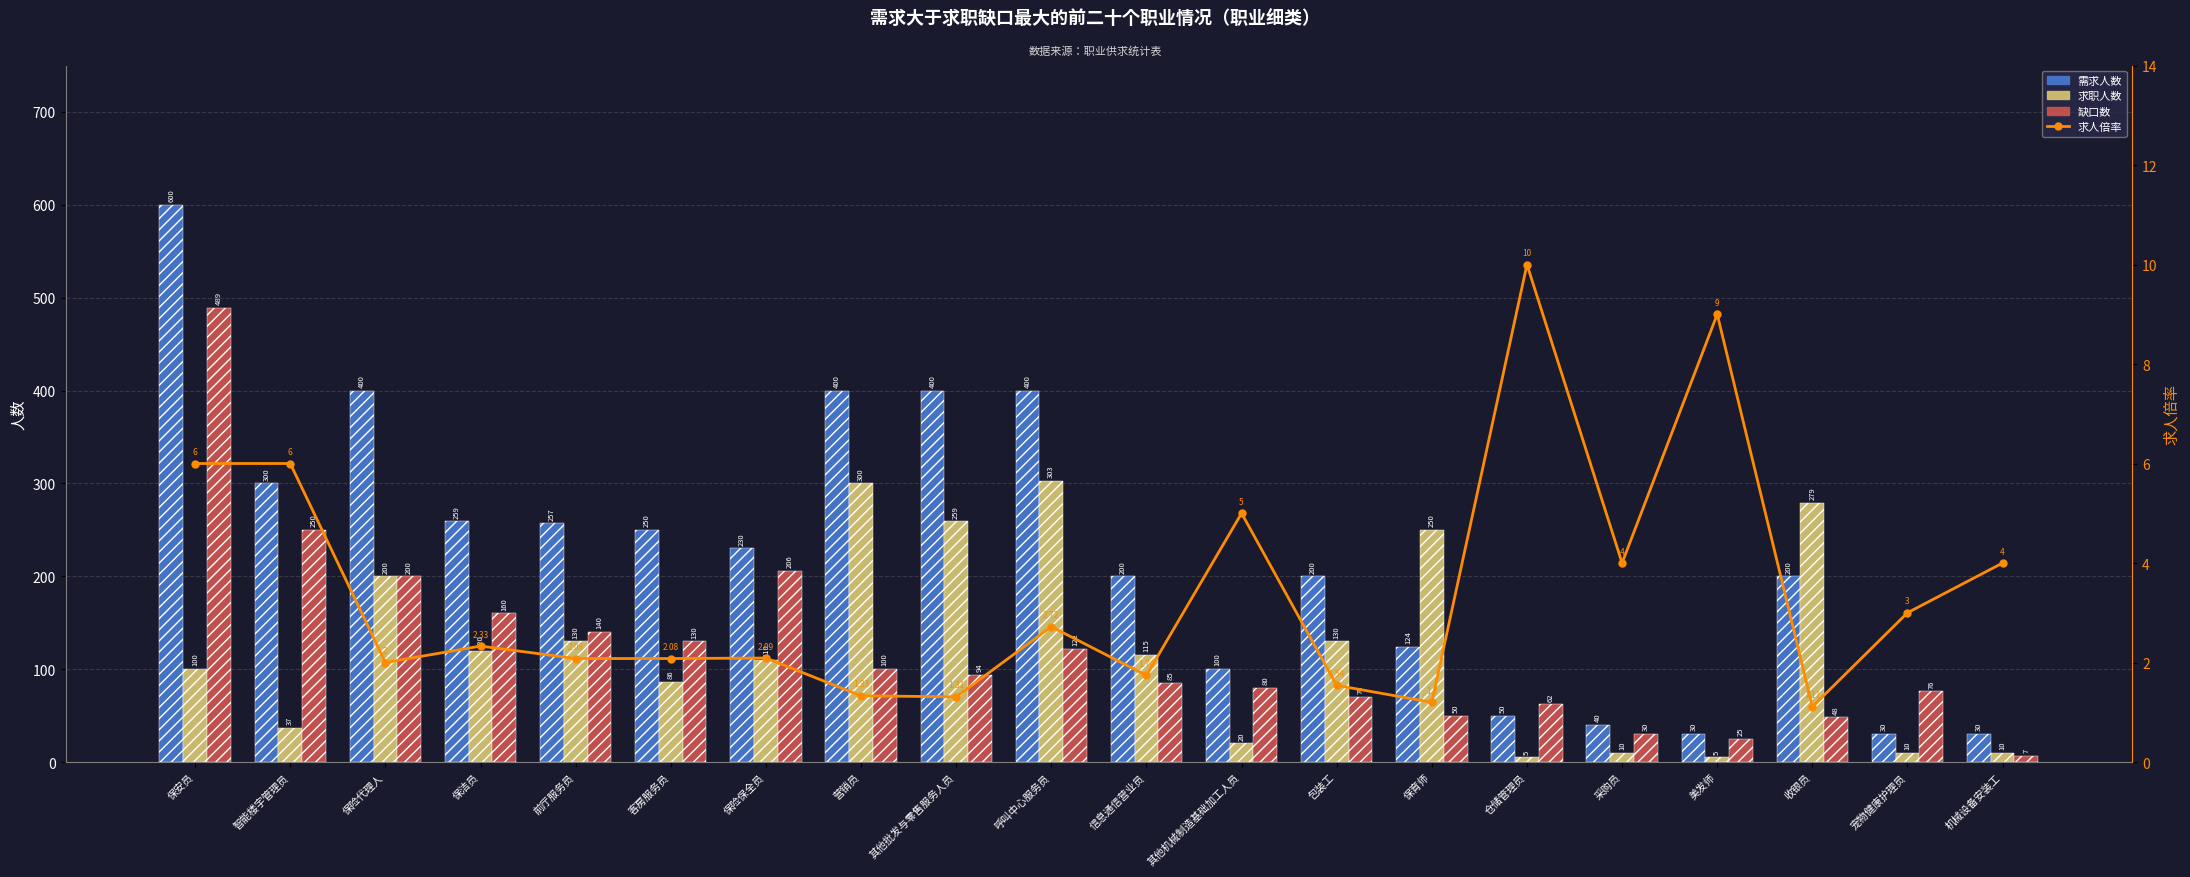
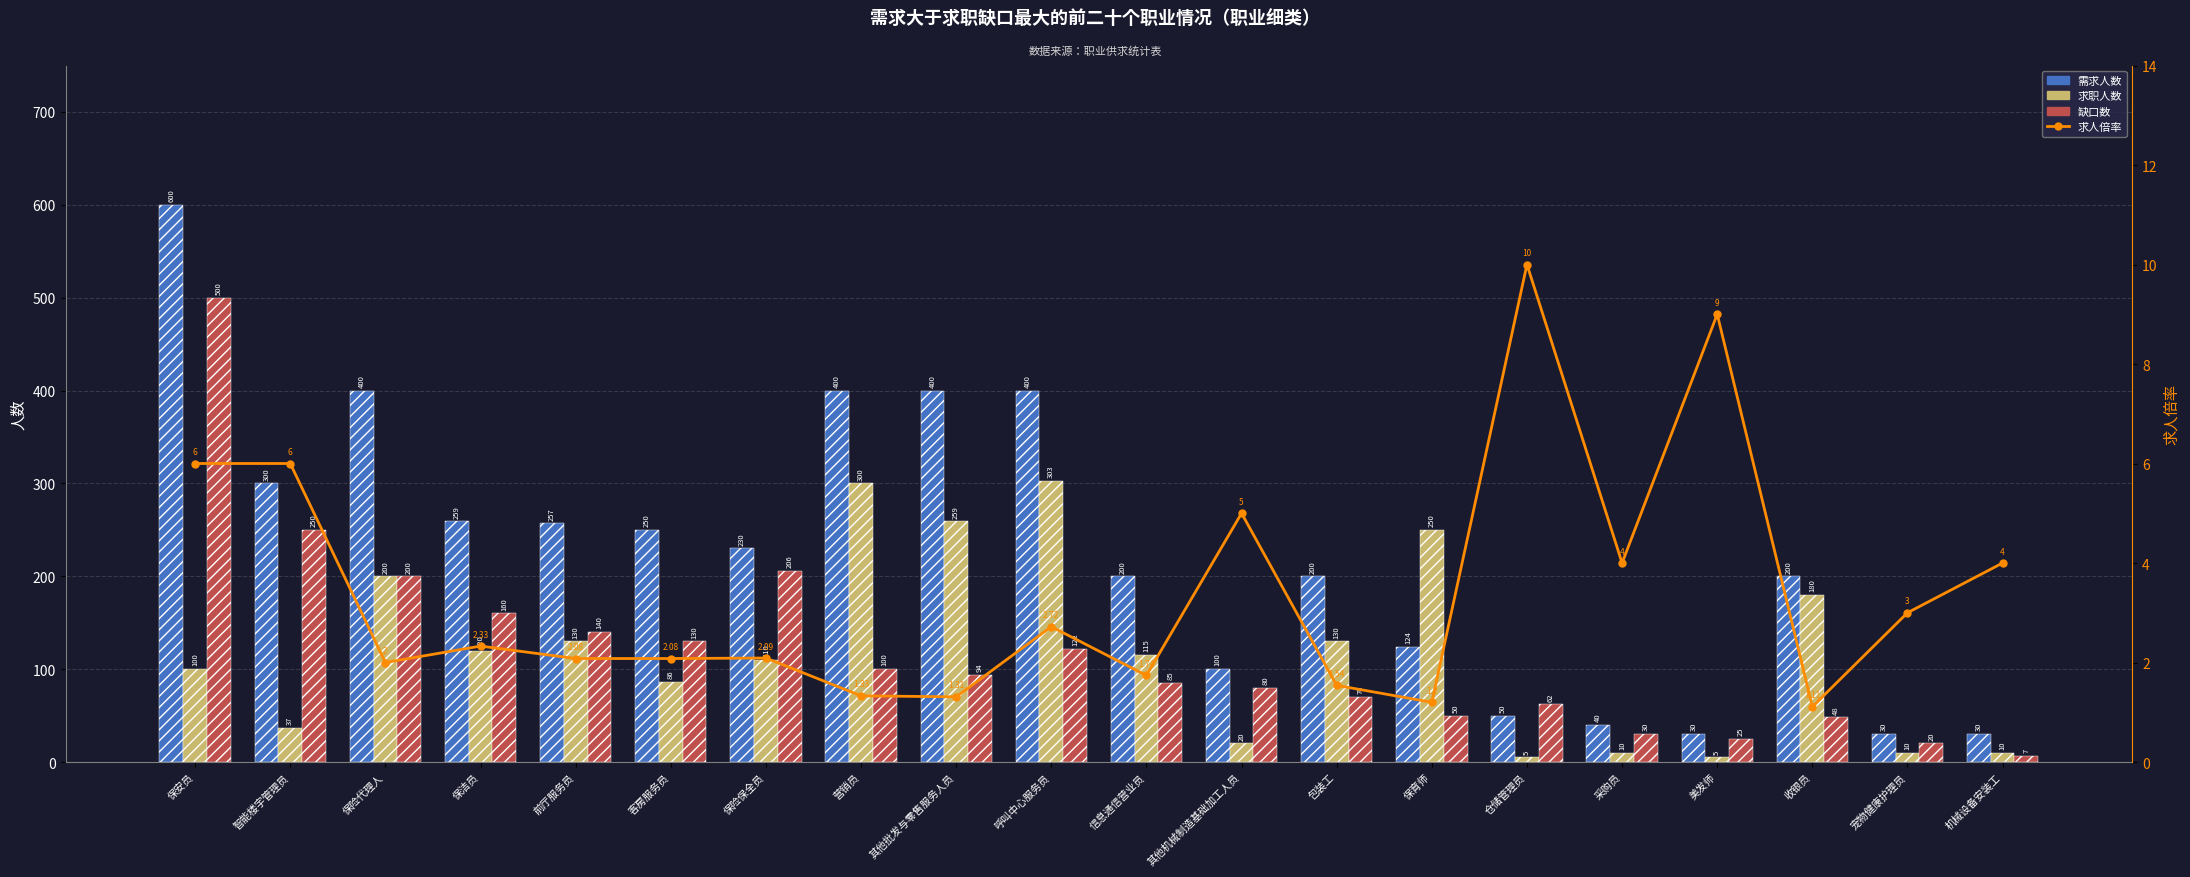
  {
    "需求人数": {
      "保安员": 600,
      "智能楼宇管理员": 300,
      "保险代理人": 400,
      "保洁员": 259,
      "前厅服务员": 257,
      "客房服务员": 250,
      "保险保全员": 230,
      "营销员": 400,
      "其他批发与零售服务人员": 400,
      "呼叫中心服务员": 400,
      "信息通信营业员": 200,
      "其他机械制造基础加工人员": 100,
      "包装工": 200,
      "保育师": 124,
      "仓储管理员": 50,
      "采购员": 40,
      "美发师": 30,
      "收银员": 200,
      "宠物健康护理员": 30,
      "机械设备安装工": 30
    },
    "求职人数": {
      "保安员": 100,
      "智能楼宇管理员": 37,
      "保险代理人": 200,
      "前厅服务员": 130,
      "客房服务员": 86,
      "营销员": 300,
      "其他批发与零售服务人员": 259,
      "呼叫中心服务员": 303,
      "信息通信营业员": 115,
      "其他机械制造基础加工人员": 20,
      "包装工": 130,
      "保育师": 250,
      "仓储管理员": 5,
      "采购员": 10,
      "美发师": 5,
-     "收银员": 279,
+     "收银员": 180,
      "宠物健康护理员": 10,
      "机械设备安装工": 10
    },
    "缺口数": {
-     "保安员": 489,
+     "保安员": 500,
      "智能楼宇管理员": 250,
      "保险代理人": 200,
      "保洁员": 160,
      "前厅服务员": 140,
      "客房服务员": 130,
      "保险保全员": 206,
      "营销员": 100,
      "其他批发与零售服务人员": 94,
      "呼叫中心服务员": 122,
      "信息通信营业员": 85,
      "其他机械制造基础加工人员": 80,
      "包装工": 70,
      "保育师": 50,
      "仓储管理员": 62,
      "采购员": 30,
      "美发师": 25,
      "收银员": 48,
-     "宠物健康护理员": 76,
+     "宠物健康护理员": 20,
      "机械设备安装工": 7
    },
    "求人倍率": {
      "保安员": 6,
      "智能楼宇管理员": 6,
      "保险代理人": 2,
      "前厅服务员": 2.08,
      "客房服务员": 2.08,
      "营销员": 1.33,
      "其他批发与零售服务人员": 1.31,
      "呼叫中心服务员": 2.72,
      "信息通信营业员": 1.74,
      "其他机械制造基础加工人员": 5,
      "包装工": 1.54,
      "保育师": 1.2,
      "仓储管理员": 10,
      "采购员": 4,
      "美发师": 9,
      "收银员": 1.11,
      "宠物健康护理员": 3,
      "机械设备安装工": 4
    }
  }
